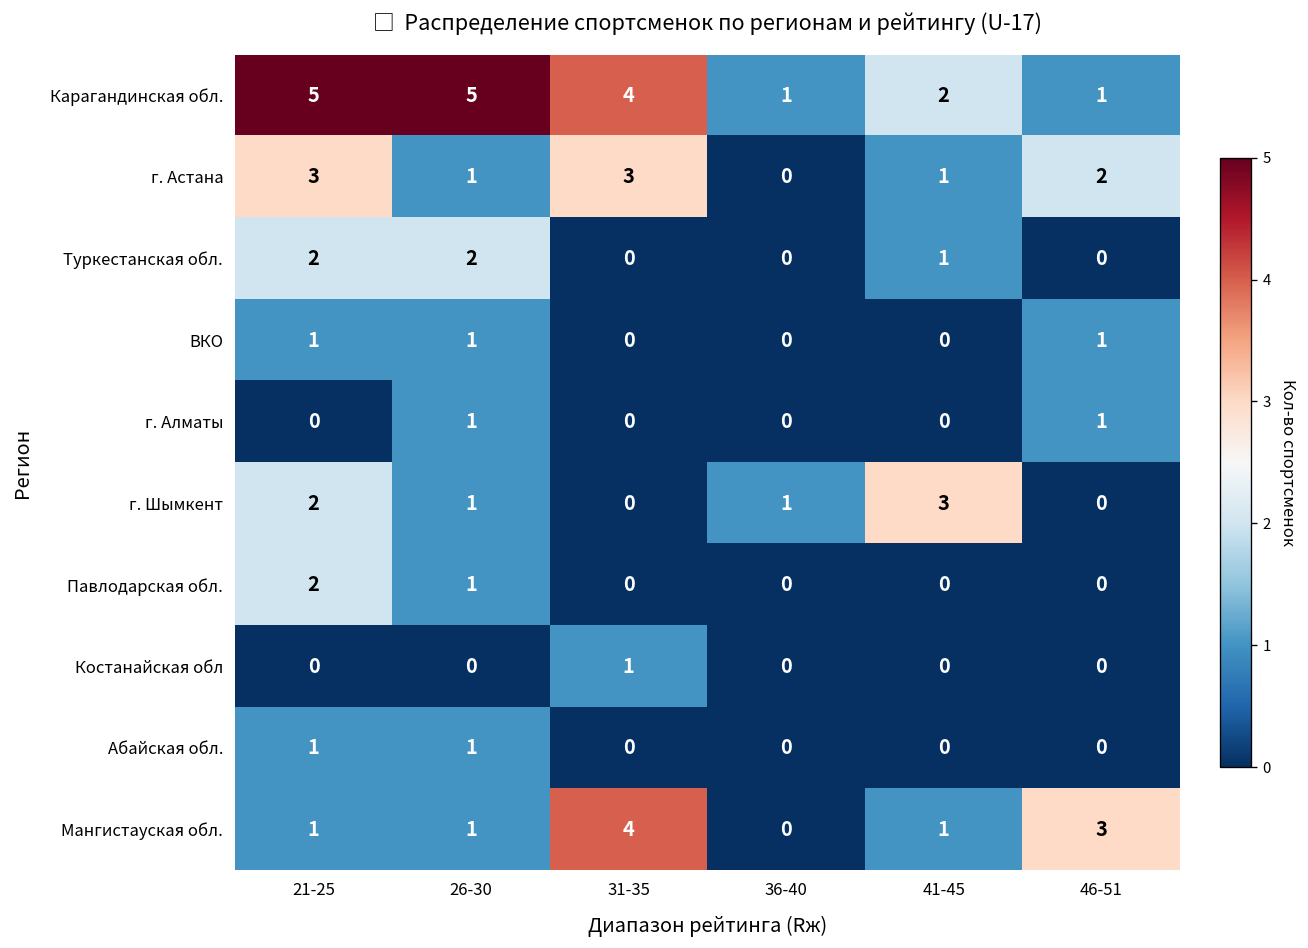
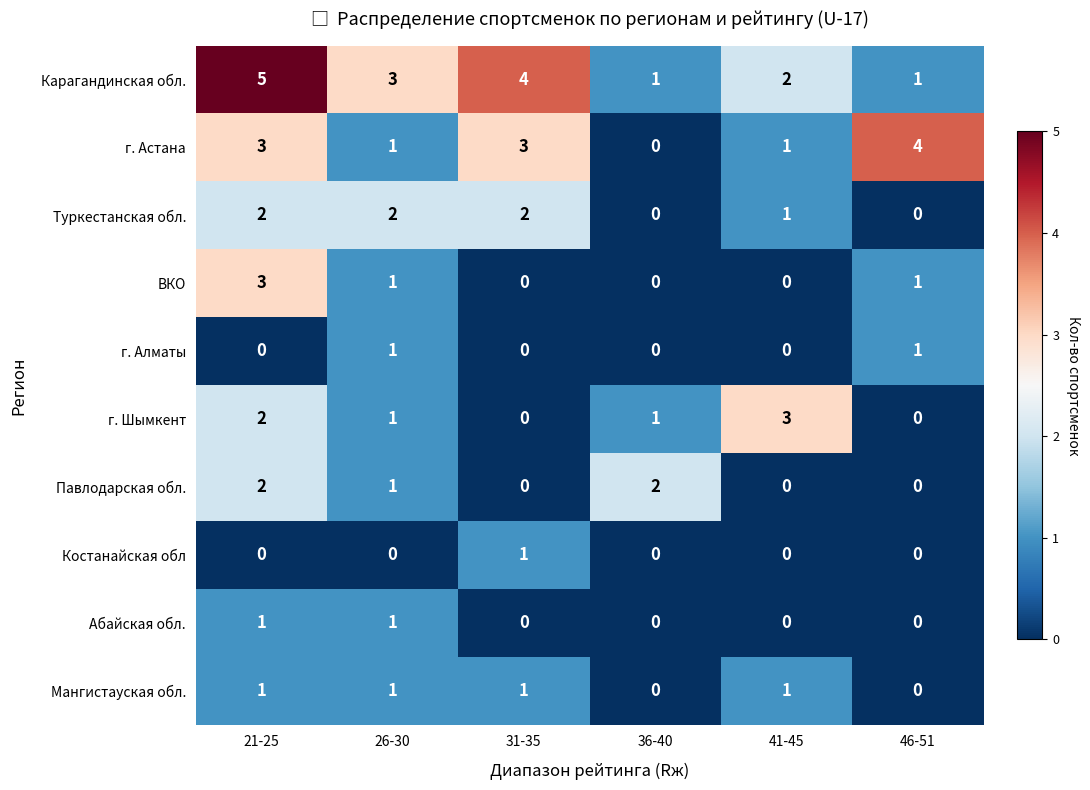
  {
    "Карагандинская обл.": {
      "21-25": 5,
-     "26-30": 5,
+     "26-30": 3,
      "31-35": 4,
      "36-40": 1,
      "41-45": 2,
      "46-51": 1
    },
    "г. Астана": {
      "21-25": 3,
      "26-30": 1,
      "31-35": 3,
      "36-40": 0,
      "41-45": 1,
-     "46-51": 2
+     "46-51": 4
    },
    "Туркестанская обл.": {
      "21-25": 2,
      "26-30": 2,
-     "31-35": 0,
+     "31-35": 2,
      "36-40": 0,
      "41-45": 1,
      "46-51": 0
    },
    "ВКО": {
-     "21-25": 1,
+     "21-25": 3,
      "26-30": 1,
      "31-35": 0,
      "36-40": 0,
      "41-45": 0,
      "46-51": 1
    },
    "г. Алматы": {
      "21-25": 0,
      "26-30": 1,
      "31-35": 0,
      "36-40": 0,
      "41-45": 0,
      "46-51": 1
    },
    "г. Шымкент": {
      "21-25": 2,
      "26-30": 1,
      "31-35": 0,
      "36-40": 1,
      "41-45": 3,
      "46-51": 0
    },
    "Павлодарская обл.": {
      "21-25": 2,
      "26-30": 1,
      "31-35": 0,
-     "36-40": 0,
+     "36-40": 2,
      "41-45": 0,
      "46-51": 0
    },
    "Костанайская обл": {
      "21-25": 0,
      "26-30": 0,
      "31-35": 1,
      "36-40": 0,
      "41-45": 0,
      "46-51": 0
    },
    "Абайская обл.": {
      "21-25": 1,
      "26-30": 1,
      "31-35": 0,
      "36-40": 0,
      "41-45": 0,
      "46-51": 0
    },
    "Мангистауская обл.": {
      "21-25": 1,
      "26-30": 1,
-     "31-35": 4,
+     "31-35": 1,
      "36-40": 0,
      "41-45": 1,
-     "46-51": 3
+     "46-51": 0
    }
  }
